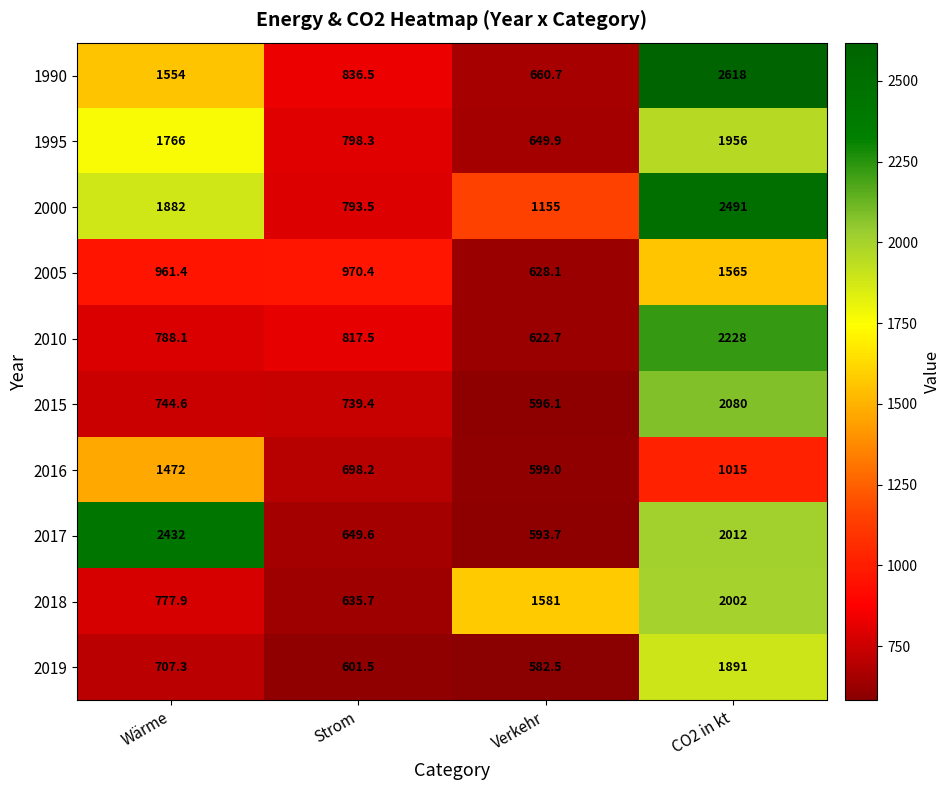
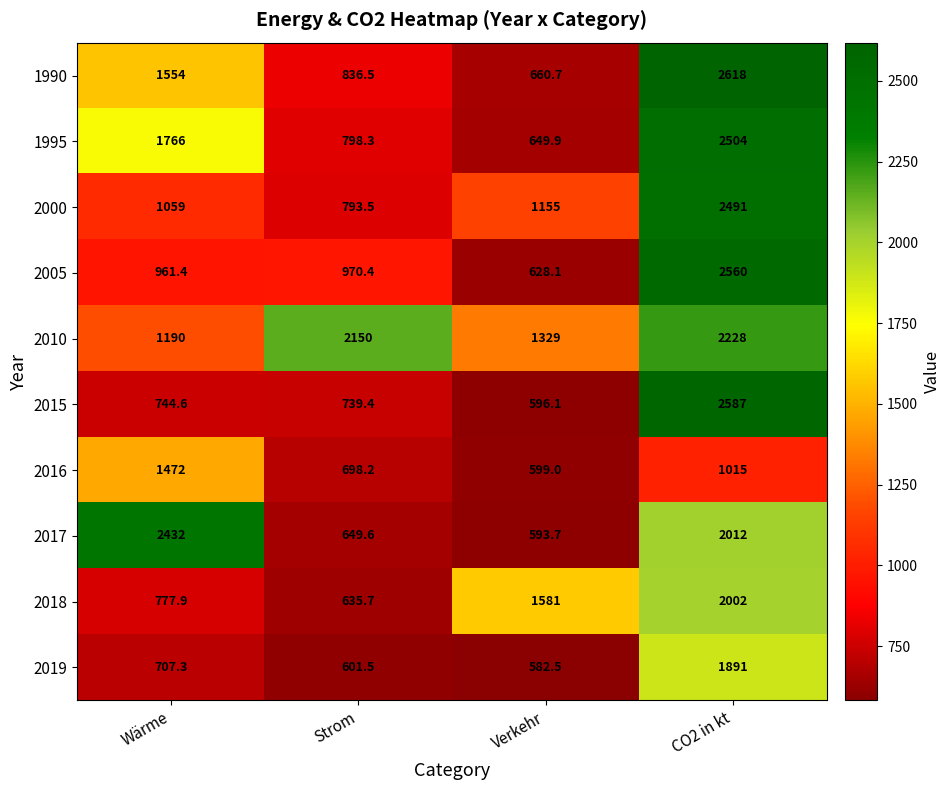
  {
    "1990": {
      "Wärme": 1554,
      "Strom": 836.5,
      "Verkehr": 660.7,
      "CO2 in kt": 2618
    },
    "1995": {
      "Wärme": 1766,
      "Strom": 798.3,
      "Verkehr": 649.9,
-     "CO2 in kt": 1956
+     "CO2 in kt": 2504
    },
    "2000": {
-     "Wärme": 1882,
+     "Wärme": 1059,
      "Strom": 793.5,
      "Verkehr": 1155,
      "CO2 in kt": 2491
    },
    "2005": {
      "Wärme": 961.4,
      "Strom": 970.4,
      "Verkehr": 628.1,
-     "CO2 in kt": 1565
+     "CO2 in kt": 2560
    },
    "2010": {
-     "Wärme": 788.1,
-     "Strom": 817.5,
-     "Verkehr": 622.7,
+     "Wärme": 1190,
+     "Strom": 2150,
+     "Verkehr": 1329,
      "CO2 in kt": 2228
    },
    "2015": {
      "Wärme": 744.6,
      "Strom": 739.4,
      "Verkehr": 596.1,
-     "CO2 in kt": 2080
+     "CO2 in kt": 2587
    },
    "2016": {
      "Wärme": 1472,
      "Strom": 698.2,
      "Verkehr": 599.0,
      "CO2 in kt": 1015
    },
    "2017": {
      "Wärme": 2432,
      "Strom": 649.6,
      "Verkehr": 593.7,
      "CO2 in kt": 2012
    },
    "2018": {
      "Wärme": 777.9,
      "Strom": 635.7,
      "Verkehr": 1581,
      "CO2 in kt": 2002
    },
    "2019": {
      "Wärme": 707.3,
      "Strom": 601.5,
      "Verkehr": 582.5,
      "CO2 in kt": 1891
    }
  }
